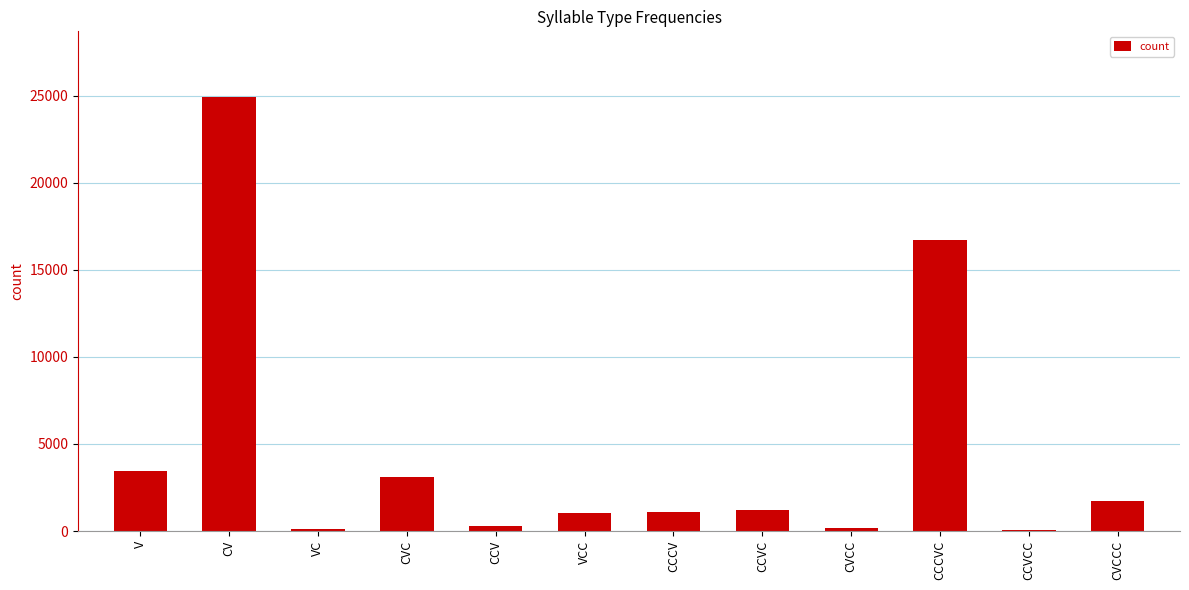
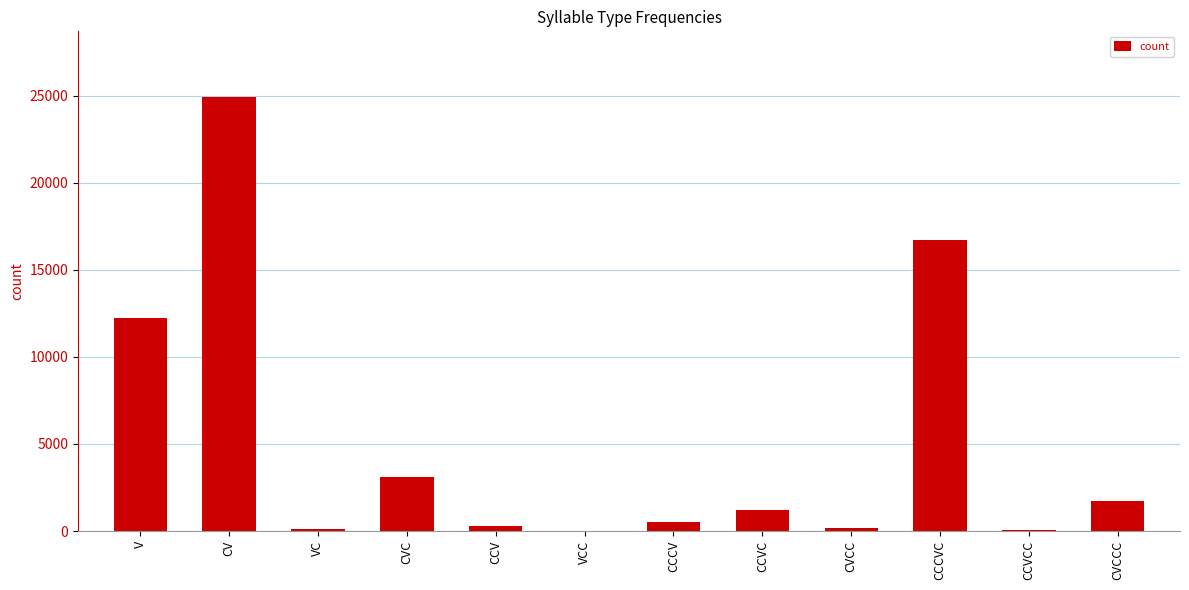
  {
-   "V": 3500,
+   "V": 12200,
    "CV": 25000,
    "CVC": 3100,
    "CCV": 300,
-   "VCC": 1000,
-   "CCCV": 1100,
+   "VCC": 0,
+   "CCCV": 500,
    "CCVC": 1200,
    "CVCC": 200,
    "CCCVC": 16700,
    "CVCCC": 1700
  }
